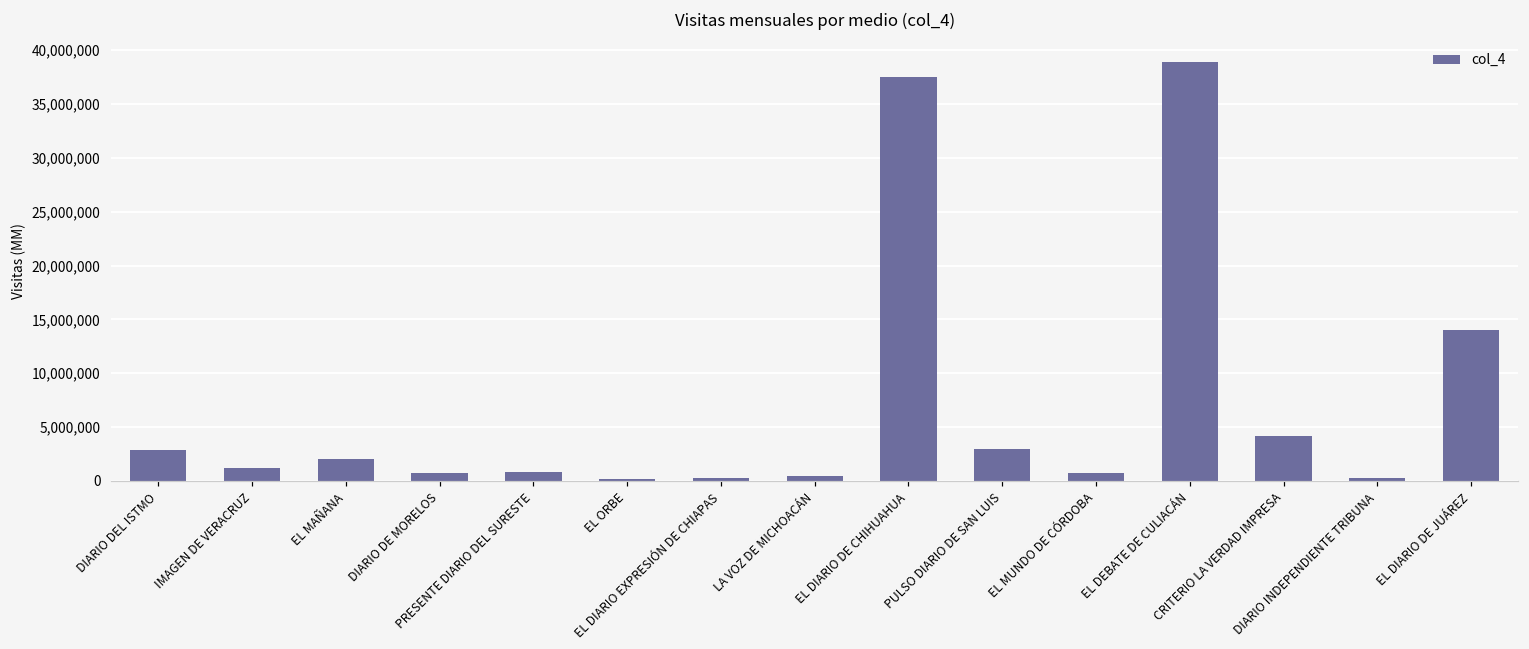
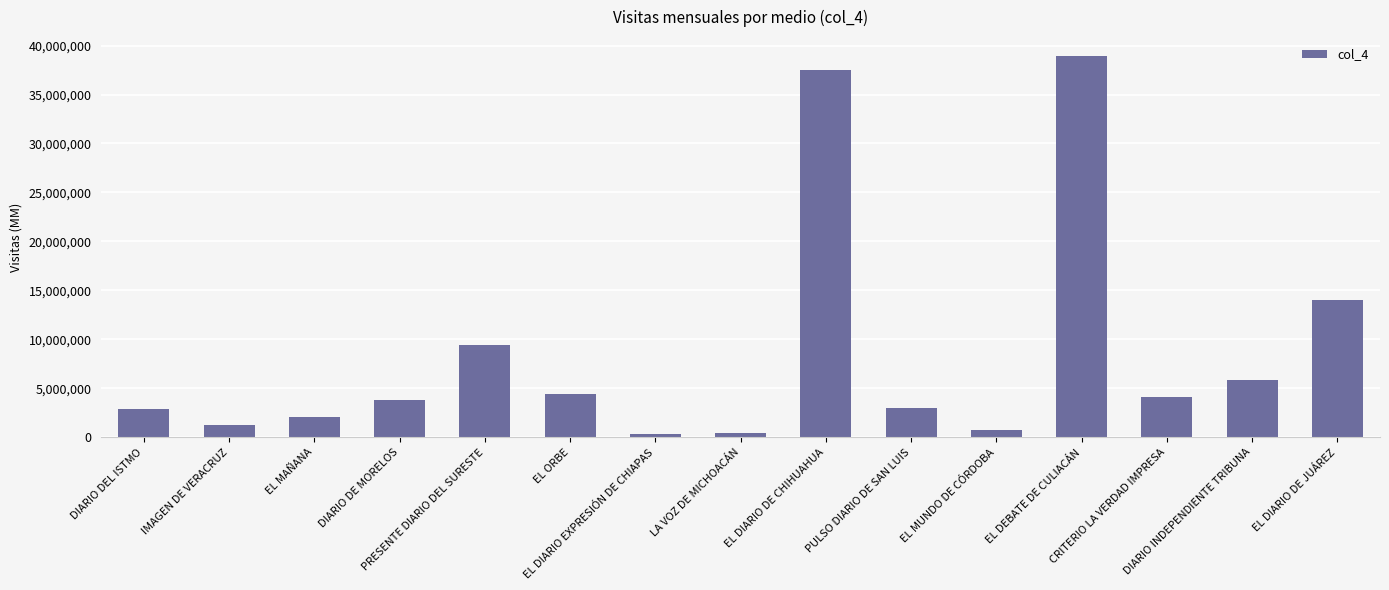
  {
    "DIARIO DEL ISTMO": "3,000,000",
    "IMAGEN DE VERACRUZ": "1,000,000",
    "EL MAÑANA": "2,000,000",
-   "DIARIO DE MORELOS": "1,000,000",
-   "PRESENTE DIARIO DEL SURESTE": "1,000,000",
-   "EL ORBE": "0",
+   "DIARIO DE MORELOS": "4,000,000",
+   "PRESENTE DIARIO DEL SURESTE": "9,000,000",
+   "EL ORBE": "4,000,000",
    "EL DIARIO EXPRESIÓN DE CHIAPAS": "0",
    "LA VOZ DE MICHOACÁN": "0",
    "EL DIARIO DE CHIHUAHUA": "38,000,000",
    "PULSO DIARIO DE SAN LUIS": "3,000,000",
    "EL MUNDO DE CÓRDOBA": "1,000,000",
    "EL DEBATE DE CULIACÁN": "39,000,000",
    "CRITERIO LA VERDAD IMPRESA": "4,000,000",
-   "DIARIO INDEPENDIENTE TRIBUNA": "0",
+   "DIARIO INDEPENDIENTE TRIBUNA": "6,000,000",
    "EL DIARIO DE JUÁREZ": "14,000,000"
  }
